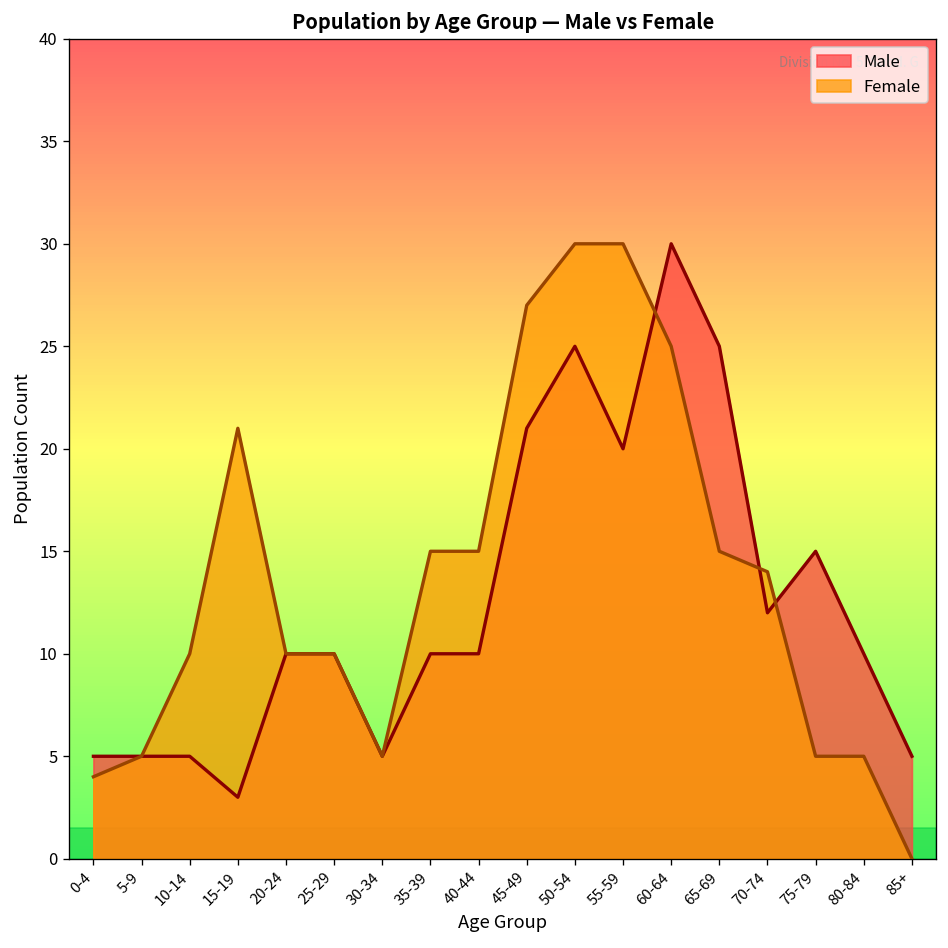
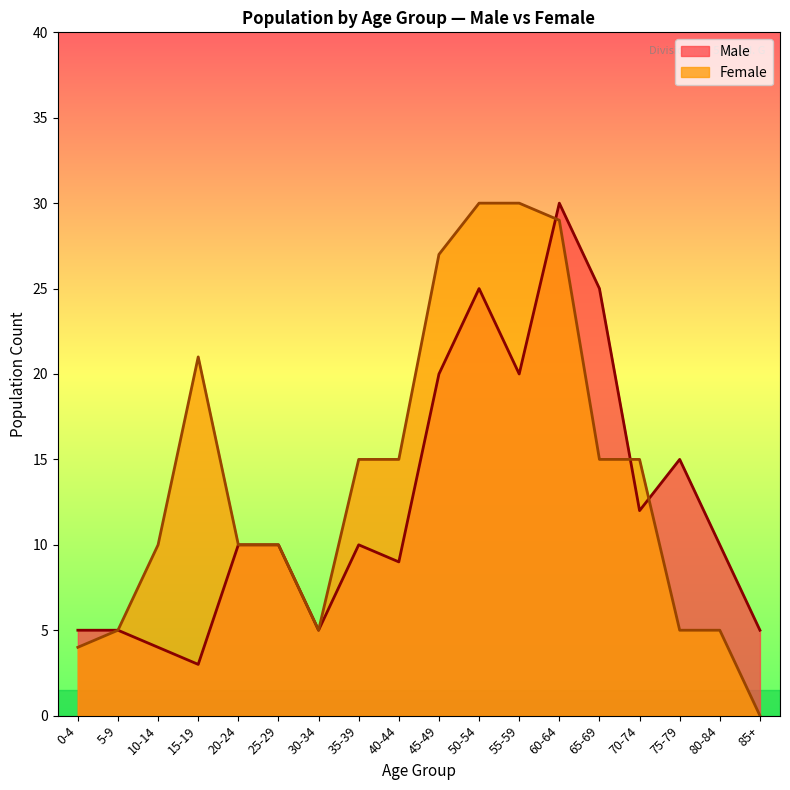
  {
    "Male": {
      "0-4": 5,
-     "10-14": 5,
+     "10-14": 4,
      "15-19": 3,
      "35-39": 10,
-     "40-44": 10,
-     "45-49": 21,
+     "40-44": 9,
+     "45-49": 20,
      "50-54": 25,
      "55-59": 20,
      "60-64": 30,
      "65-69": 25,
      "70-74": 12,
      "75-79": 15,
      "80-84": 10,
      "85+": 5
    },
    "Female": {
      "0-4": 4,
      "10-14": 10,
      "15-19": 21,
      "35-39": 15,
      "40-44": 15,
      "45-49": 27,
      "50-54": 30,
      "55-59": 30,
-     "60-64": 25,
+     "60-64": 29,
      "65-69": 15,
-     "70-74": 14,
+     "70-74": 15,
      "75-79": 5,
      "80-84": 5
    }
  }
